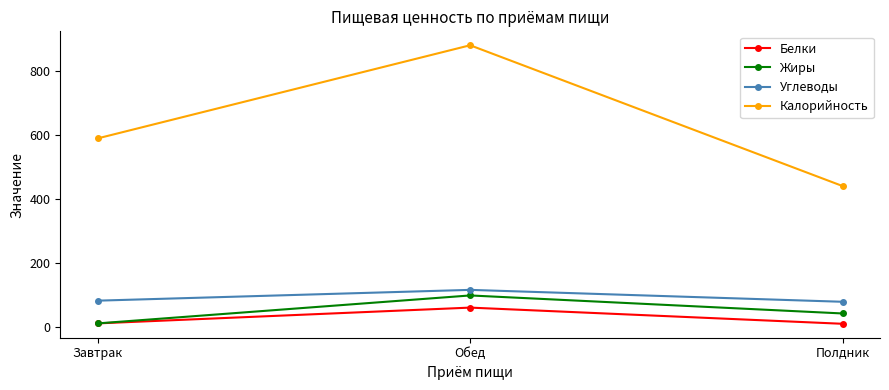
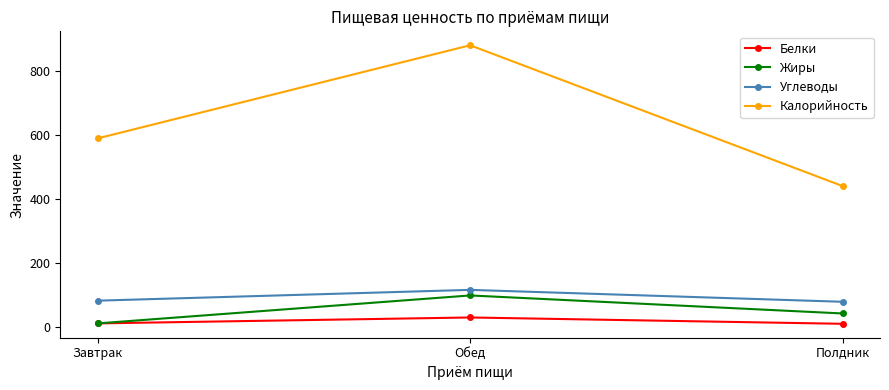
  {
    "Белки": {
-     "Обед": 60,
+     "Обед": 30,
      "Полдник": 10
    },
    "Жиры": {
      "Обед": 100,
      "Полдник": 40
    },
    "Углеводы": {
      "Завтрак": 80,
      "Обед": 120,
      "Полдник": 80
    },
    "Калорийность": {
      "Завтрак": 590,
      "Обед": 880,
      "Полдник": 440
    }
  }
